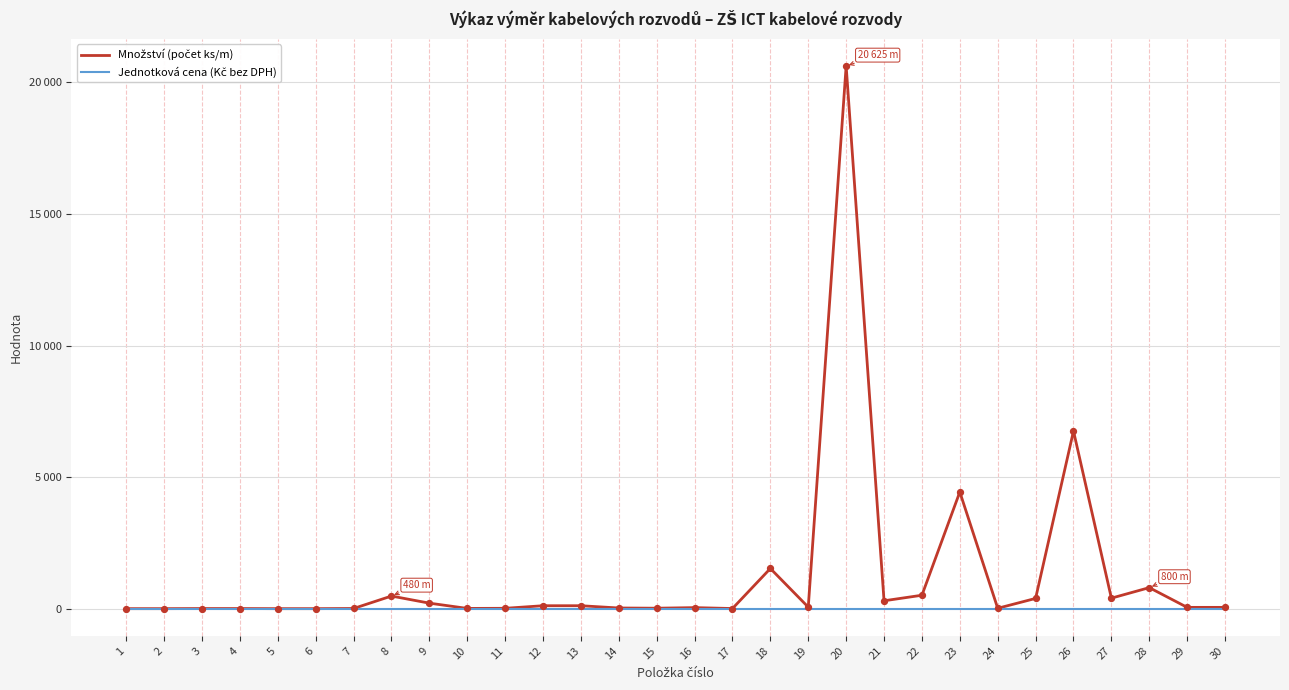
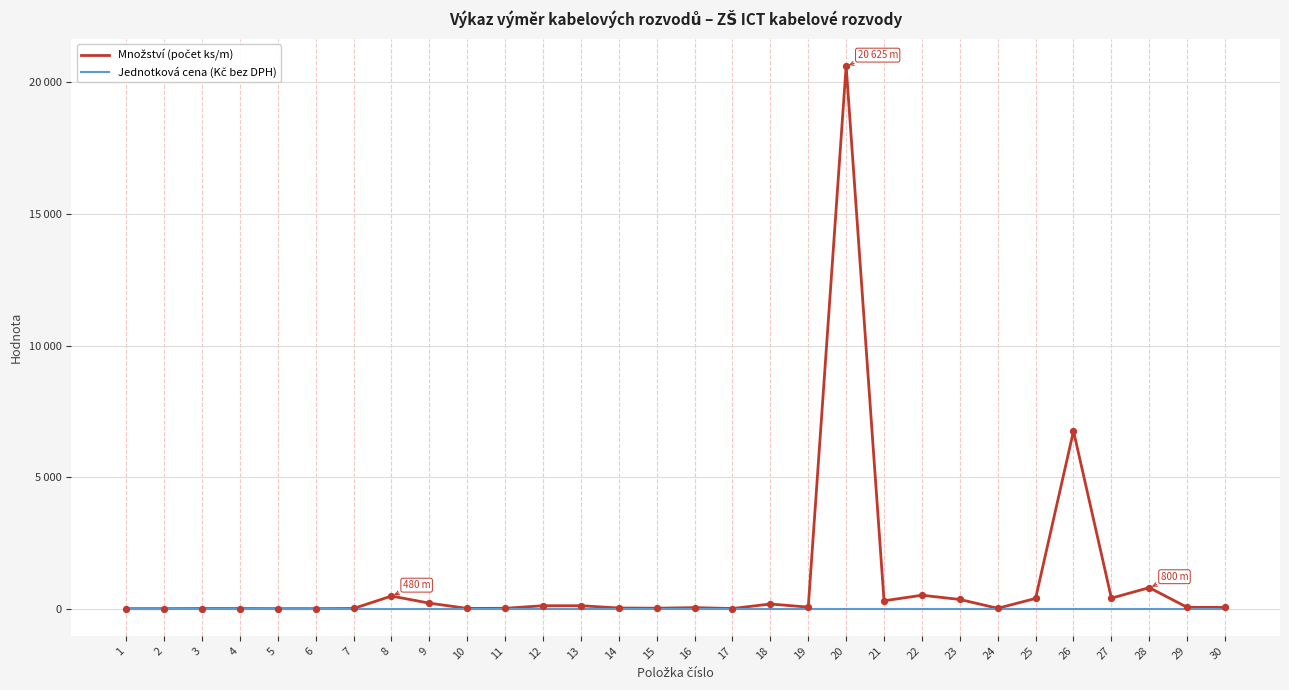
  {
    "Množství (počet ks/m)": {
      "9": 200,
      "12": 100,
      "13": 100,
-     "18": 1500,
+     "18": 200,
      "21": 300,
      "22": 500,
-     "23": 4400,
+     "23": 400,
      "25": 400,
      "26": 6800,
      "27": 400
    },
    "Jednotková cena (Kč bez DPH)": {
      "8": 0,
      "9": 0,
      "12": 0,
      "13": 0,
      "18": 0,
      "20": 0,
      "21": 0,
      "22": 0,
      "23": 0,
      "25": 0,
      "26": 0,
      "27": 0,
      "28": 0
    }
  }
